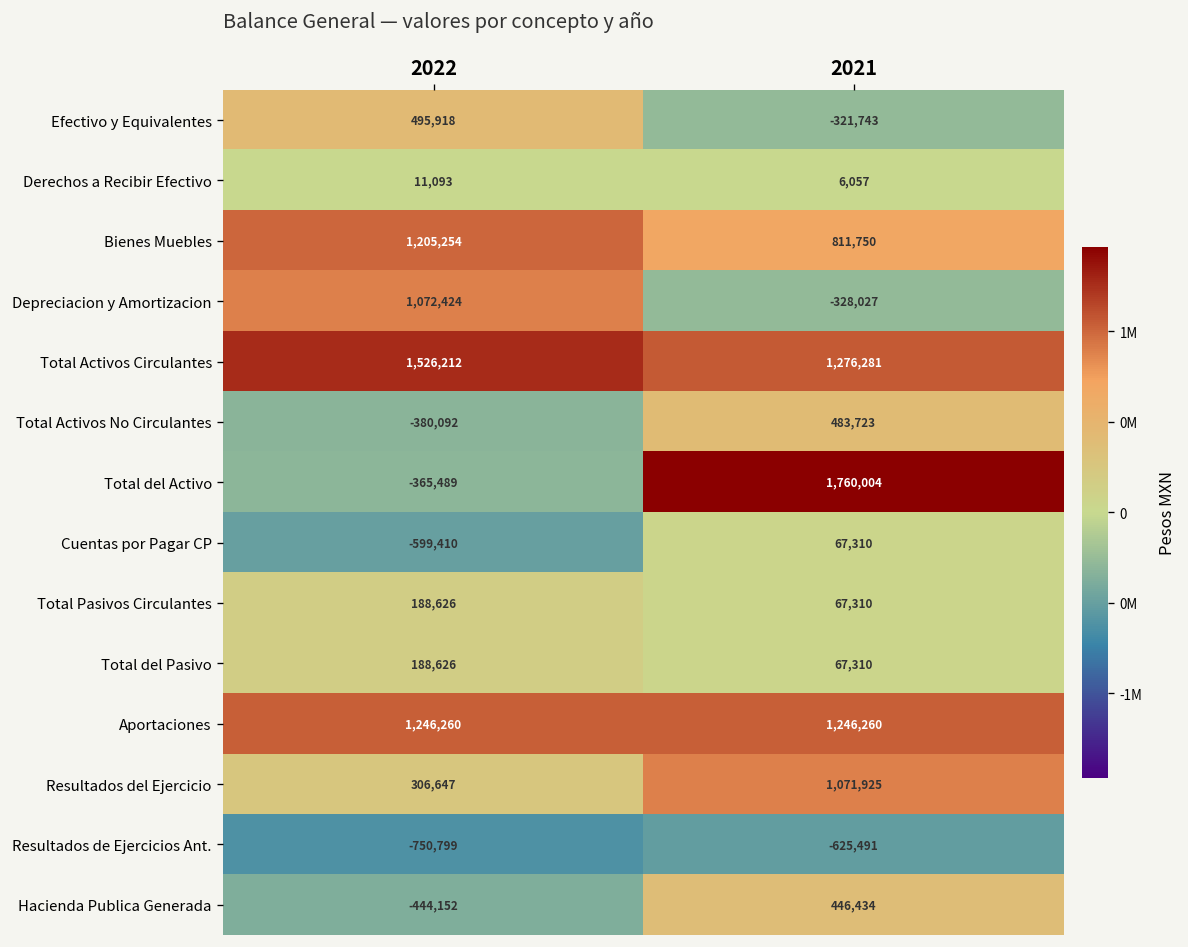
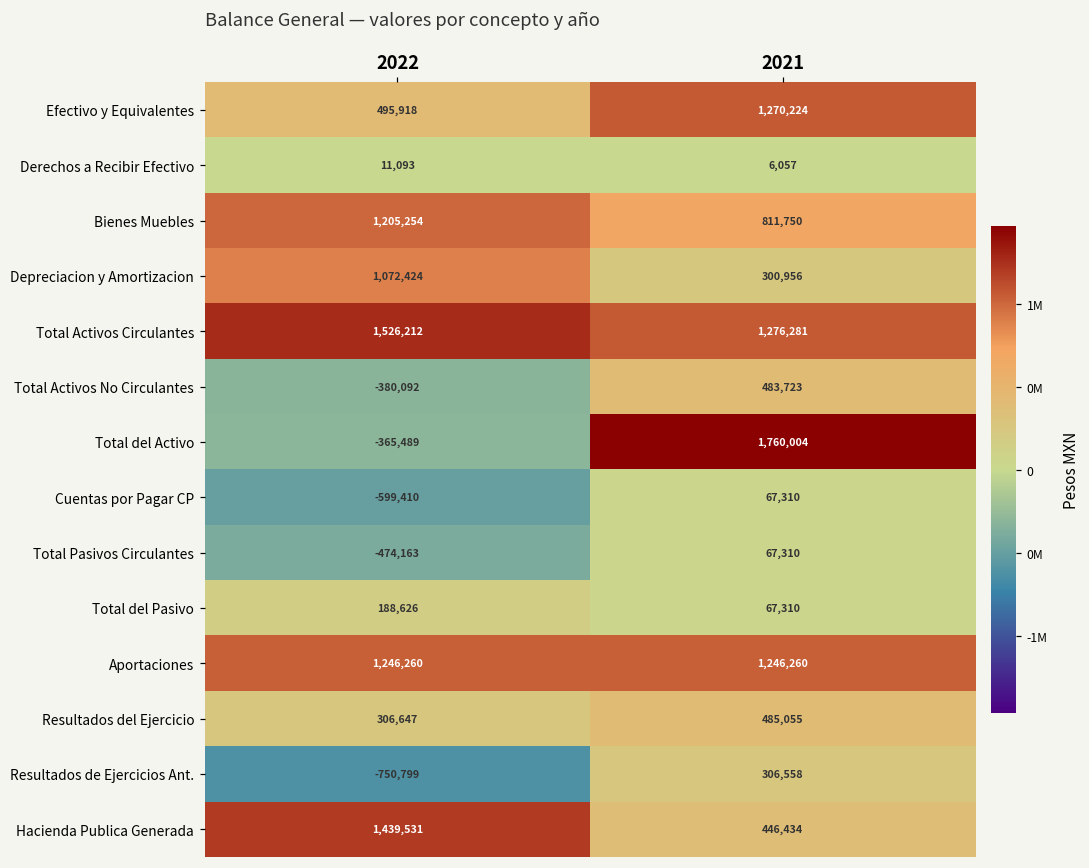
  {
    "Efectivo y Equivalentes": {
      "2022": "495,918",
-     "2021": "-321,743"
+     "2021": "1,270,224"
    },
    "Derechos a Recibir Efectivo": {
      "2022": "11,093",
      "2021": "6,057"
    },
    "Bienes Muebles": {
      "2022": "1,205,254",
      "2021": "811,750"
    },
    "Depreciacion y Amortizacion": {
      "2022": "1,072,424",
-     "2021": "-328,027"
+     "2021": "300,956"
    },
    "Total Activos Circulantes": {
      "2022": "1,526,212",
      "2021": "1,276,281"
    },
    "Total Activos No Circulantes": {
      "2022": "-380,092",
      "2021": "483,723"
    },
    "Total del Activo": {
      "2022": "-365,489",
      "2021": "1,760,004"
    },
    "Cuentas por Pagar CP": {
      "2022": "-599,410",
      "2021": "67,310"
    },
    "Total Pasivos Circulantes": {
-     "2022": "188,626",
+     "2022": "-474,163",
      "2021": "67,310"
    },
    "Total del Pasivo": {
      "2022": "188,626",
      "2021": "67,310"
    },
    "Aportaciones": {
      "2022": "1,246,260",
      "2021": "1,246,260"
    },
    "Resultados del Ejercicio": {
      "2022": "306,647",
-     "2021": "1,071,925"
+     "2021": "485,055"
    },
    "Resultados de Ejercicios Ant.": {
      "2022": "-750,799",
-     "2021": "-625,491"
+     "2021": "306,558"
    },
    "Hacienda Publica Generada": {
-     "2022": "-444,152",
+     "2022": "1,439,531",
      "2021": "446,434"
    }
  }
